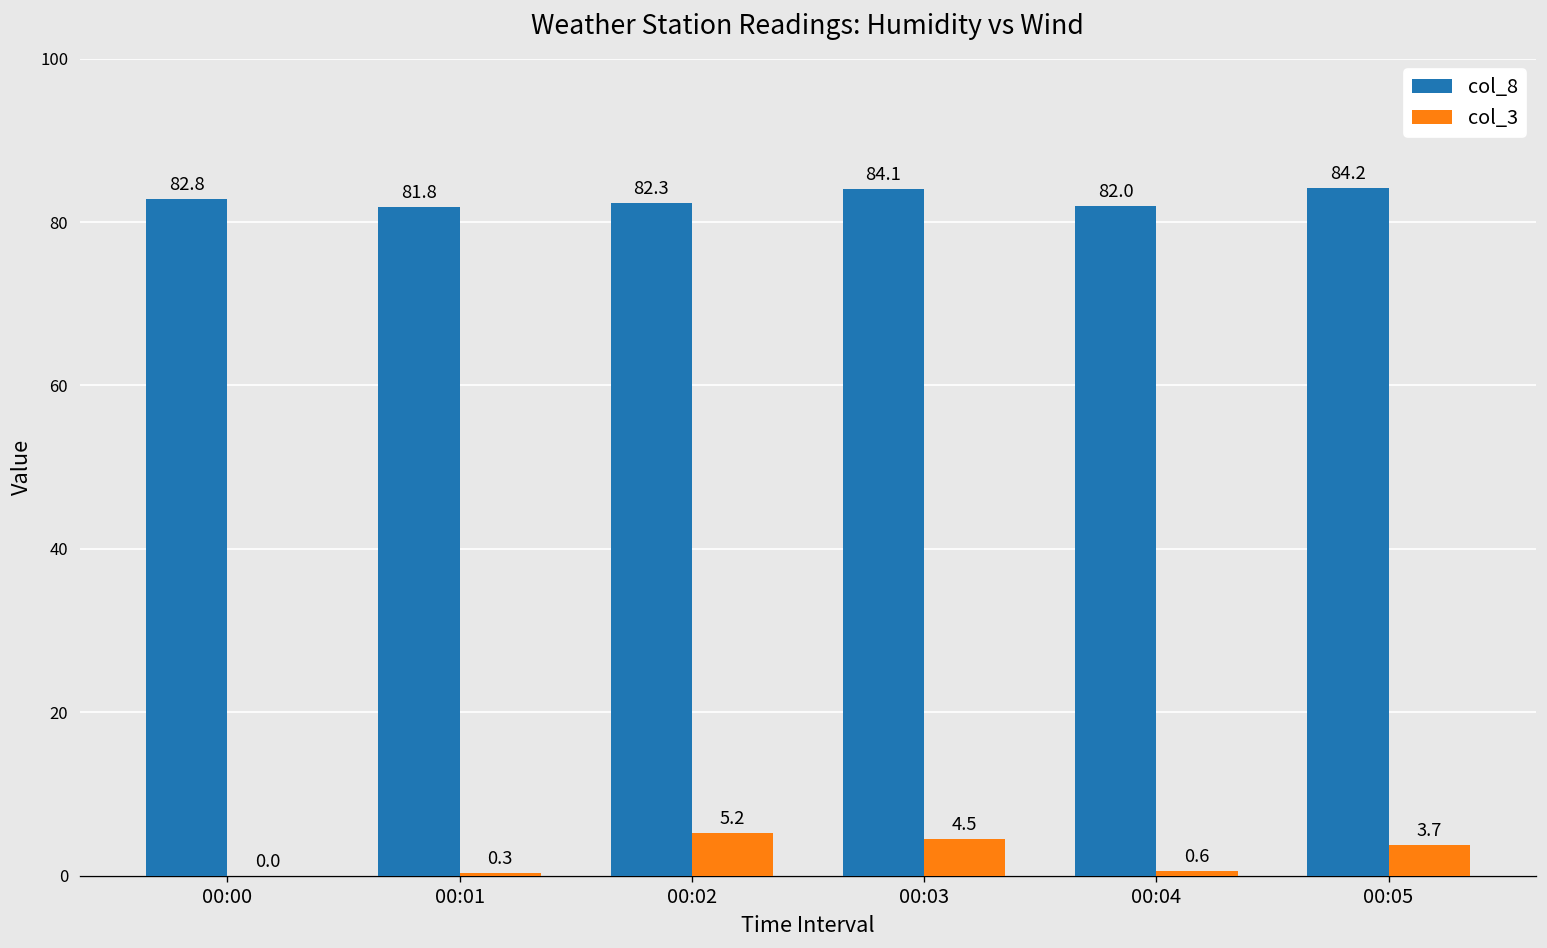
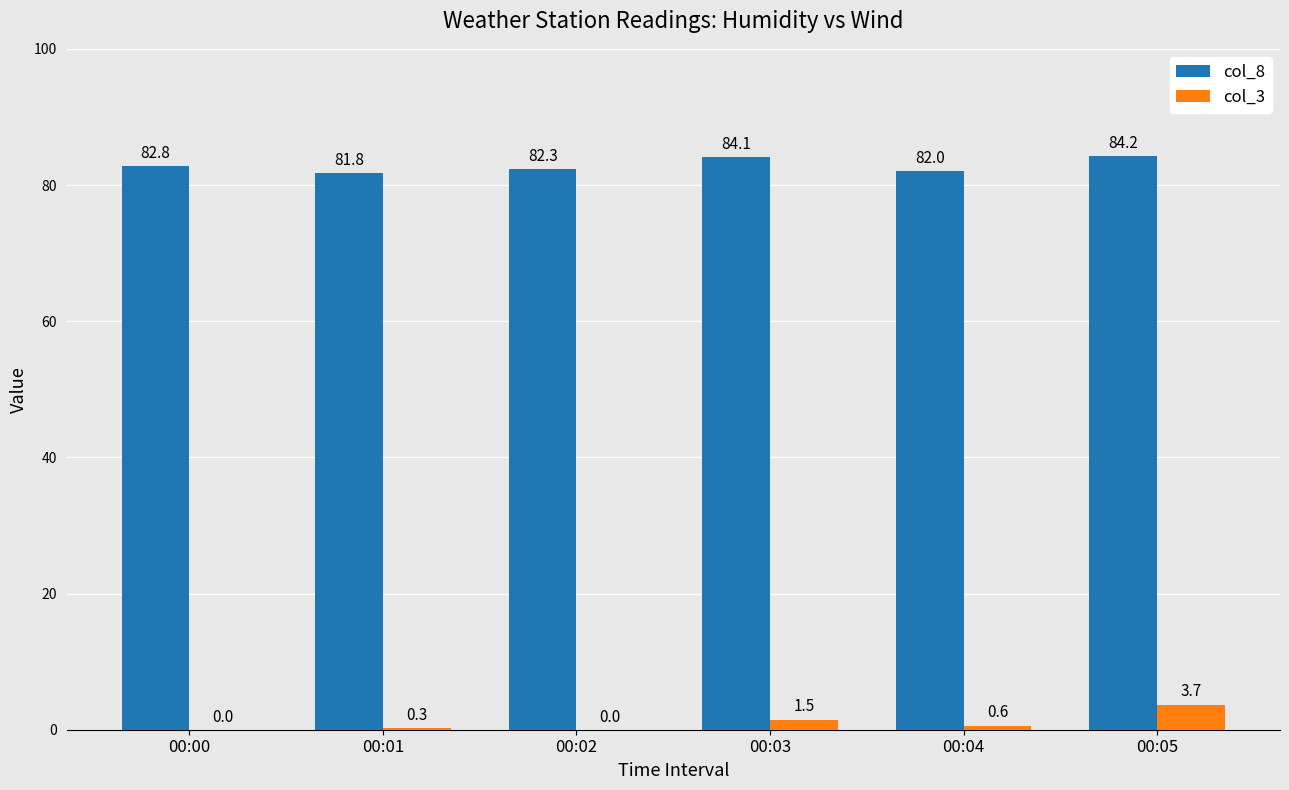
  {
    "col_8": {
      "00:00": 82.8,
      "00:01": 81.8,
      "00:02": 82.3,
      "00:03": 84.1,
      "00:04": 82.0,
      "00:05": 84.2
    },
    "col_3": {
      "00:00": 0.0,
      "00:01": 0.3,
-     "00:02": 5.2,
-     "00:03": 4.5,
+     "00:02": 0.0,
+     "00:03": 1.5,
      "00:04": 0.6,
      "00:05": 3.7
    }
  }
